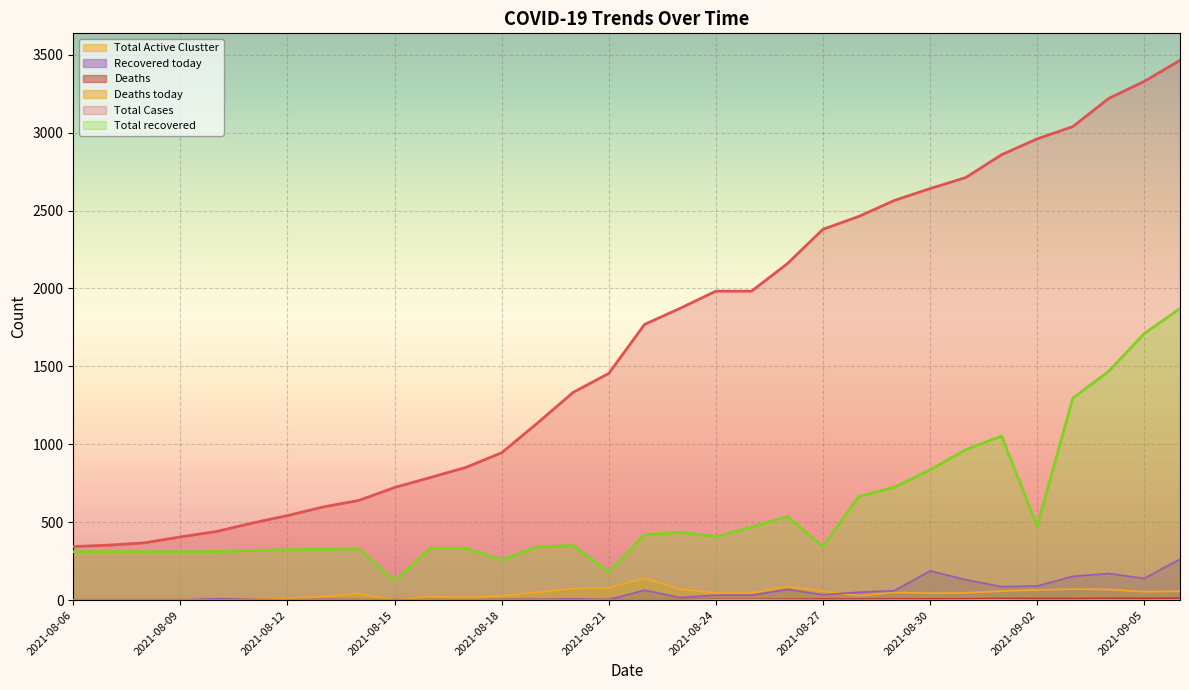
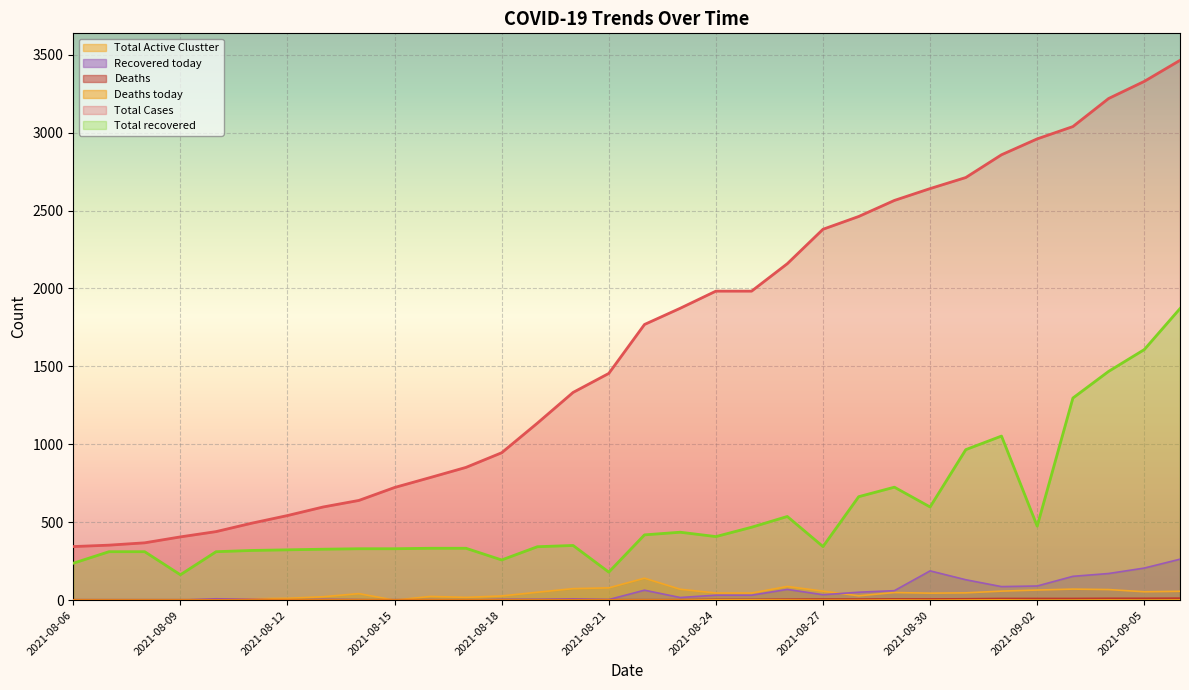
  {
    "Recovered today": {
      "2021-08-27": 40,
      "2021-08-30": 190,
      "2021-09-02": 90,
-     "2021-09-05": 140
+     "2021-09-05": 210
    },
    "Total recovered": {
-     "2021-08-06": 310,
-     "2021-08-09": 310,
+     "2021-08-06": 240,
+     "2021-08-09": 160,
      "2021-08-12": 320,
-     "2021-08-15": 120,
+     "2021-08-15": 330,
      "2021-08-18": 260,
      "2021-08-21": 180,
      "2021-08-24": 410,
      "2021-08-27": 340,
-     "2021-08-30": 840,
+     "2021-08-30": 600,
      "2021-09-02": 480,
-     "2021-09-05": 1710
+     "2021-09-05": 1610
    }
  }
